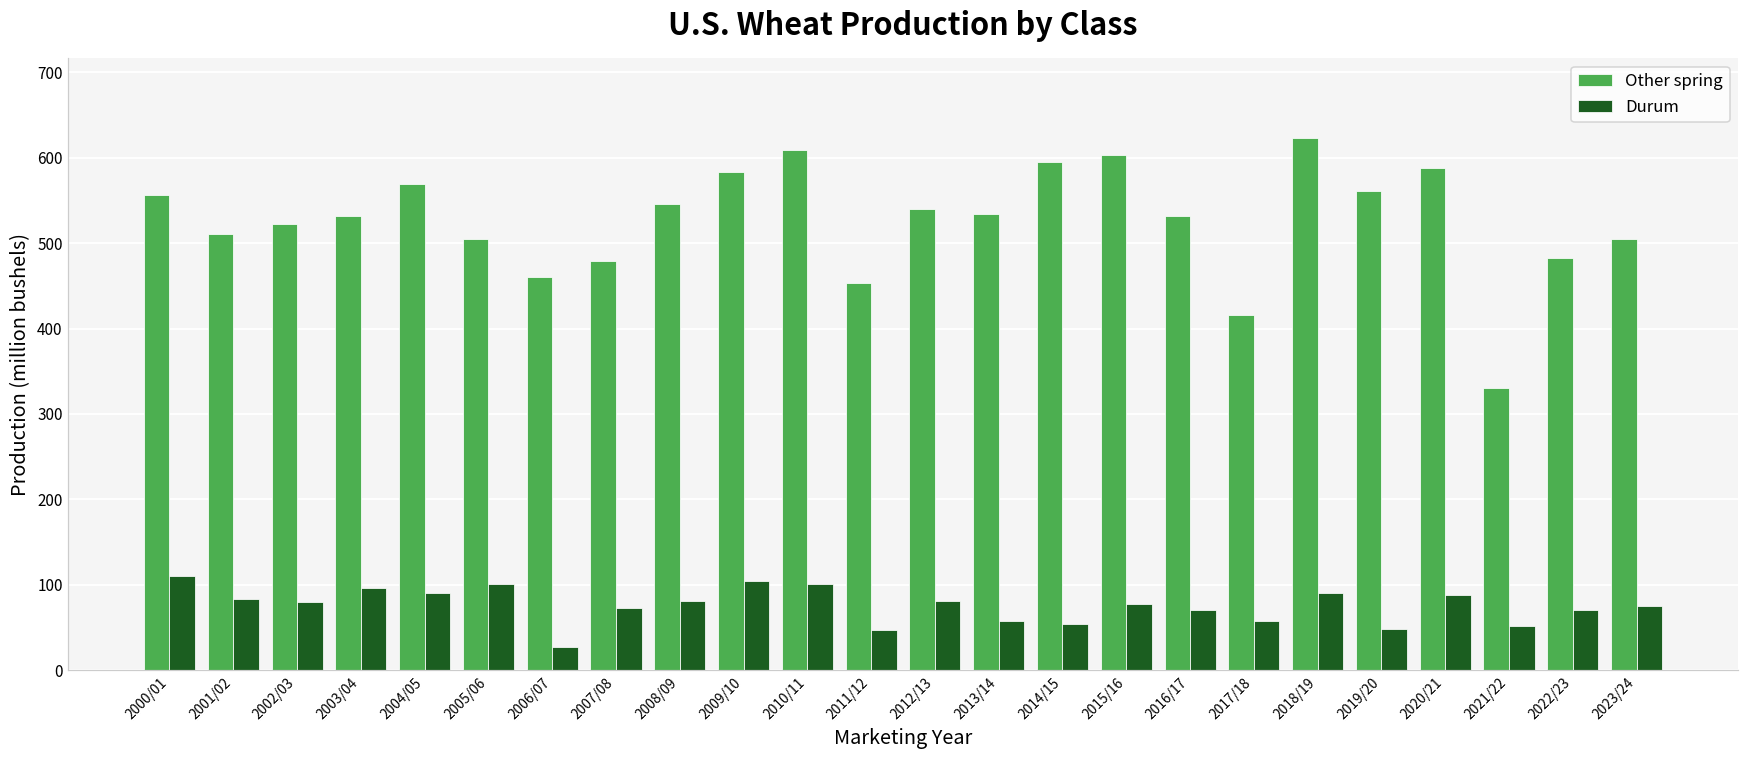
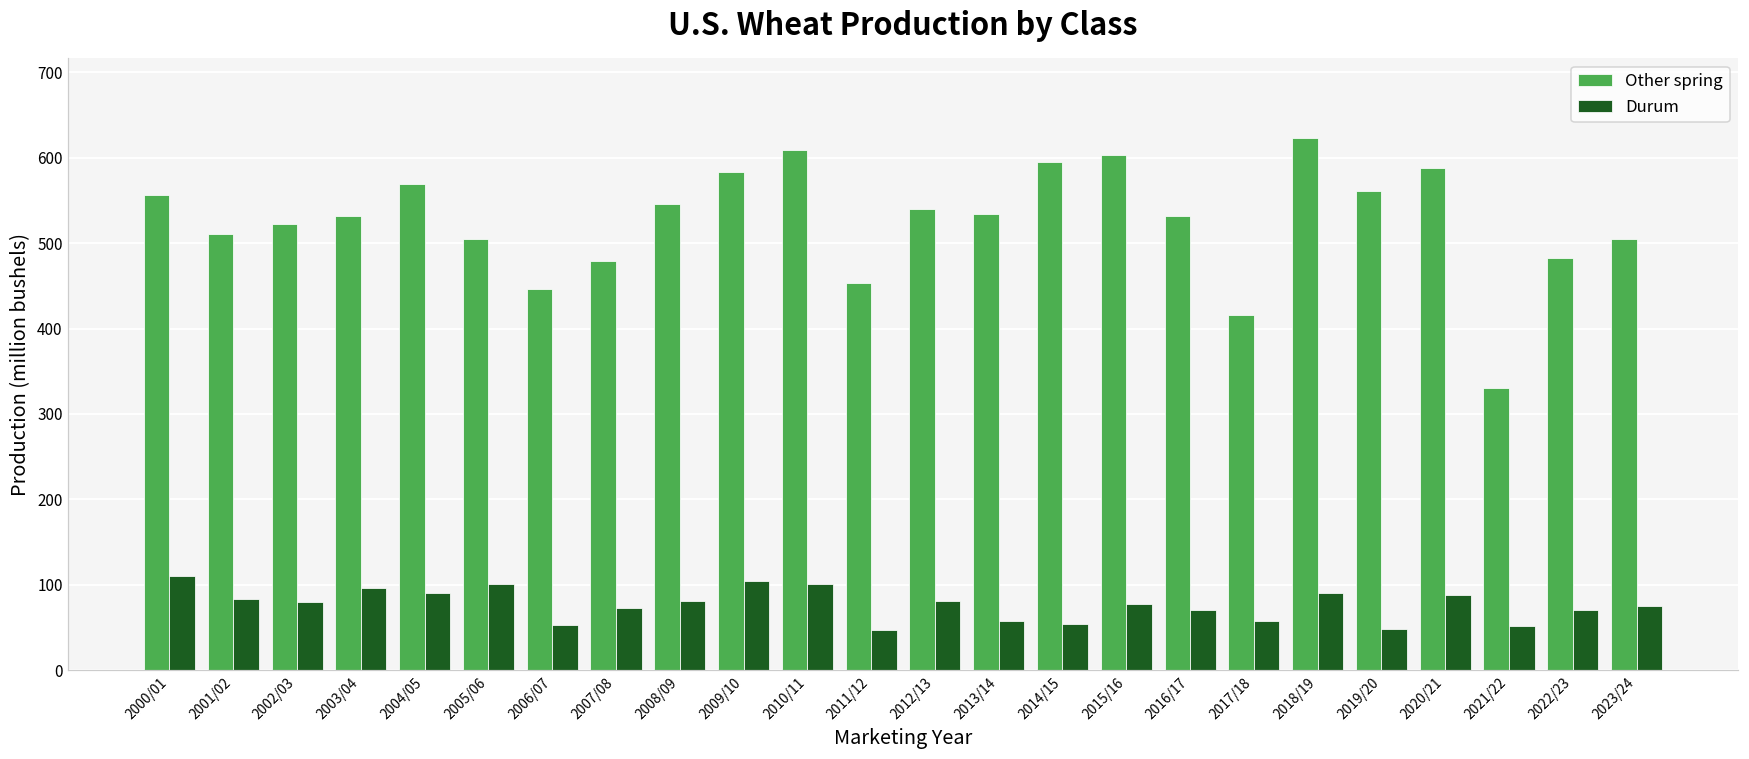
  {
    "Other spring": {
      "2000/01": 560,
      "2001/02": 510,
      "2002/03": 520,
      "2003/04": 530,
      "2004/05": 570,
      "2005/06": 500,
-     "2006/07": 460,
+     "2006/07": 450,
      "2007/08": 480,
      "2008/09": 550,
      "2009/10": 580,
      "2010/11": 610,
      "2011/12": 450,
      "2012/13": 540,
      "2013/14": 530,
      "2014/15": 600,
      "2015/16": 600,
      "2016/17": 530,
      "2017/18": 420,
      "2018/19": 620,
      "2019/20": 560,
      "2020/21": 590,
      "2021/22": 330,
      "2022/23": 480,
      "2023/24": 500
    },
    "Durum": {
      "2000/01": 110,
      "2001/02": 80,
      "2002/03": 80,
      "2003/04": 100,
      "2004/05": 90,
      "2005/06": 100,
-     "2006/07": 30,
+     "2006/07": 50,
      "2007/08": 70,
      "2008/09": 80,
      "2009/10": 100,
      "2010/11": 100,
      "2011/12": 50,
      "2012/13": 80,
      "2013/14": 60,
      "2014/15": 50,
      "2015/16": 80,
      "2016/17": 70,
      "2017/18": 60,
      "2018/19": 90,
      "2019/20": 50,
      "2020/21": 90,
      "2021/22": 50,
      "2022/23": 70,
      "2023/24": 80
    }
  }
